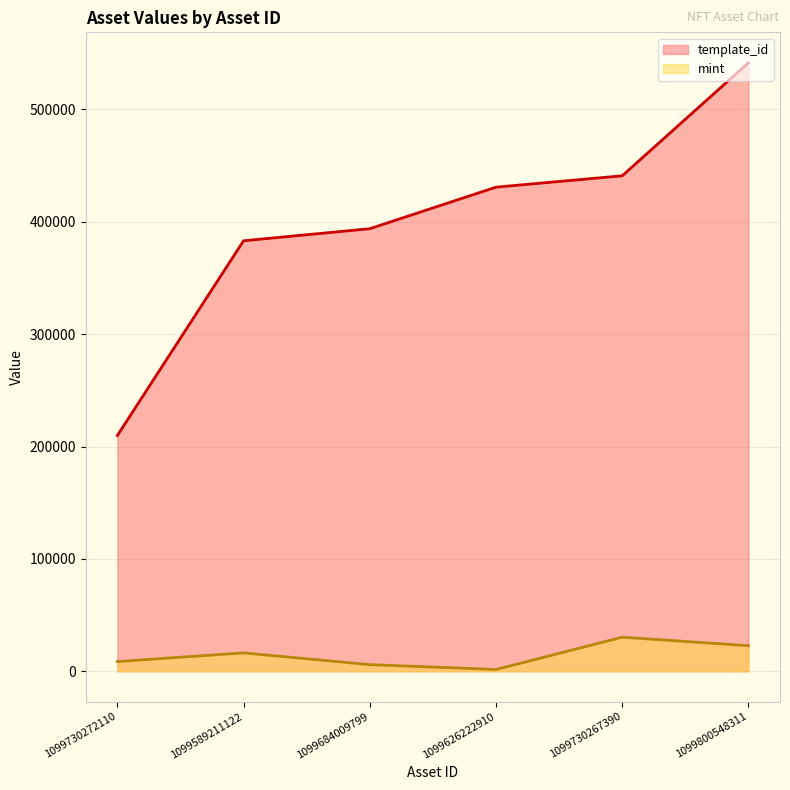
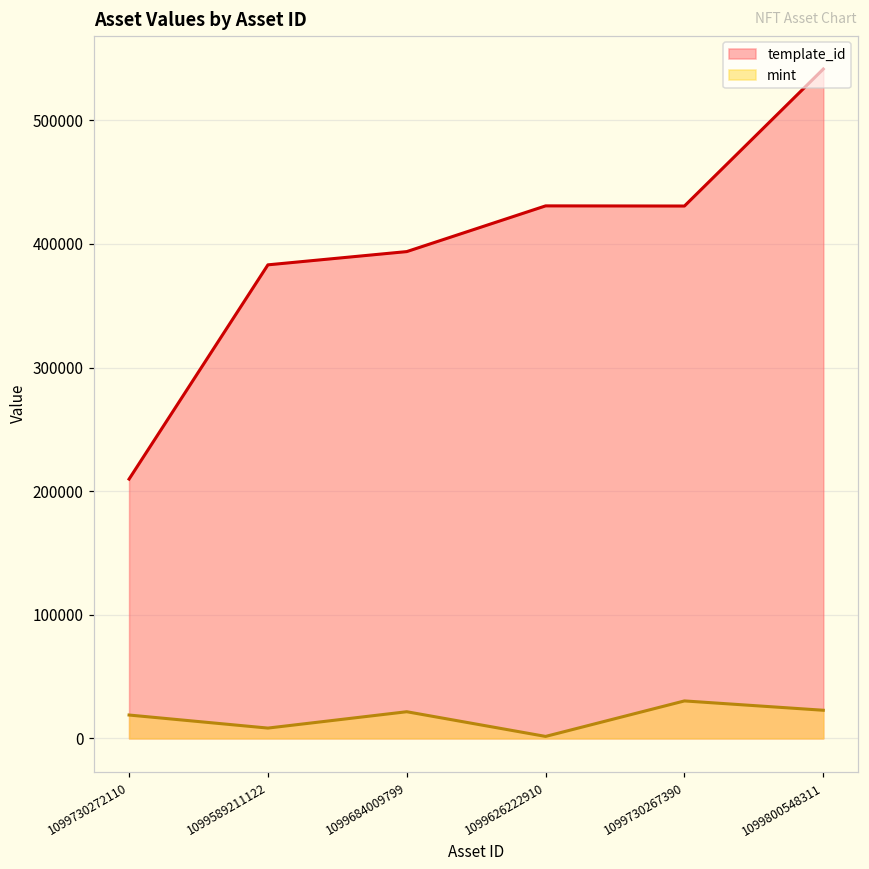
  {
    "template_id": {
      "1099730272110": 210000,
      "1099589211122": 383000,
      "1099684009799": 394000,
      "1099626222910": 431000,
-     "1099730267390": 441000
+     "1099730267390": 431000
    },
    "mint": {
-     "1099730272110": 9000,
-     "1099589211122": 16000,
-     "1099684009799": 6000,
+     "1099730272110": 19000,
+     "1099589211122": 8000,
+     "1099684009799": 22000,
      "1099626222910": 2000,
      "1099730267390": 30000,
      "1099800548311": 23000
    }
  }
